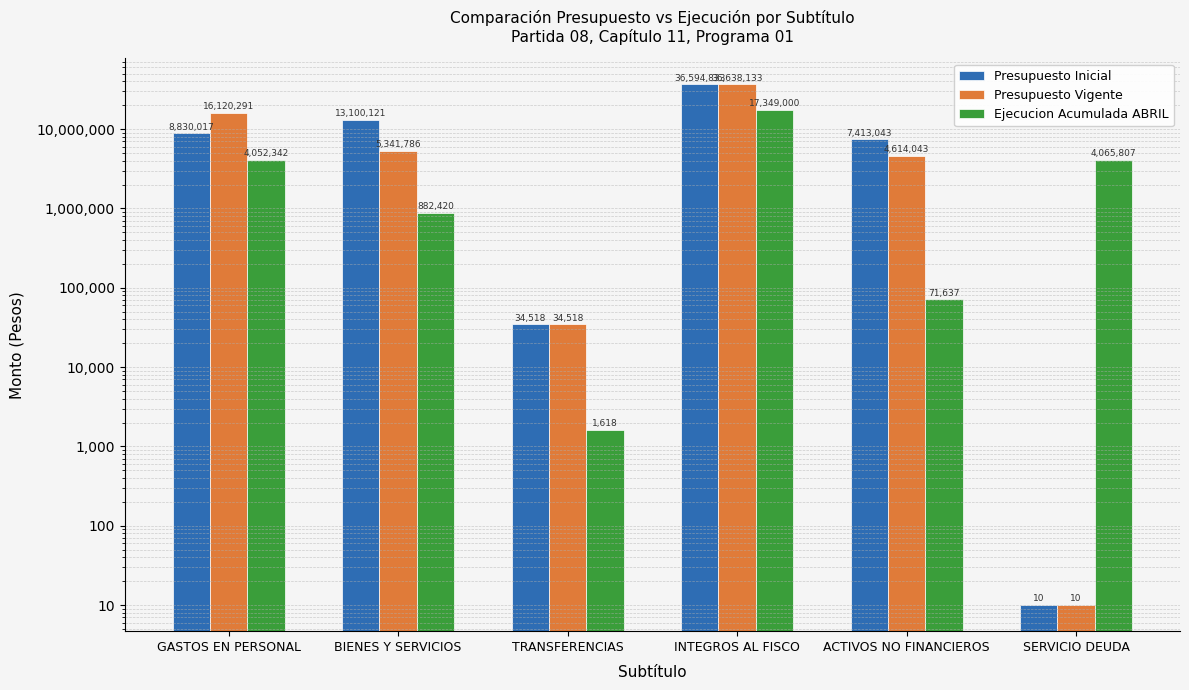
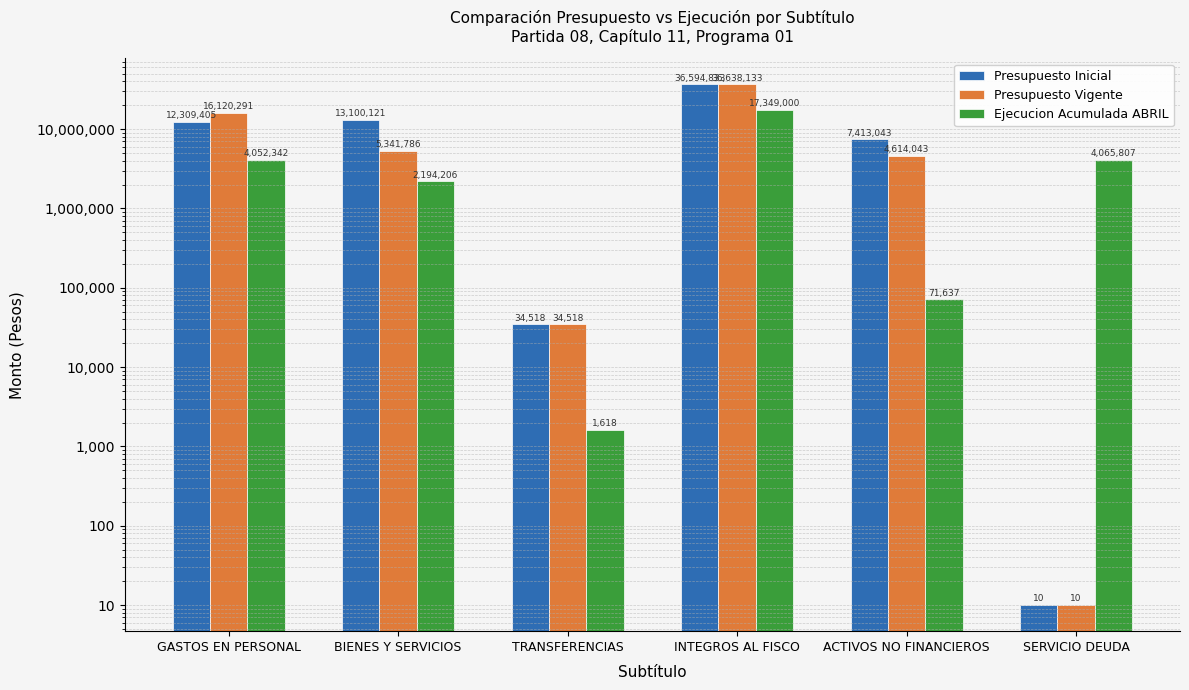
  {
    "Presupuesto Inicial": {
-     "GASTOS EN PERSONAL": "8,830,017",
+     "GASTOS EN PERSONAL": "12,309,405",
      "BIENES Y SERVICIOS": "13,100,121",
      "TRANSFERENCIAS": "34,518",
      "ACTIVOS NO FINANCIEROS": "7,413,043",
      "SERVICIO DEUDA": "10"
    },
    "Presupuesto Vigente": {
      "GASTOS EN PERSONAL": "16,120,291",
      "BIENES Y SERVICIOS": "5,341,786",
      "TRANSFERENCIAS": "34,518",
      "ACTIVOS NO FINANCIEROS": "4,614,043",
      "SERVICIO DEUDA": "10"
    },
    "Ejecucion Acumulada ABRIL": {
      "GASTOS EN PERSONAL": "4,052,342",
-     "BIENES Y SERVICIOS": "882,420",
+     "BIENES Y SERVICIOS": "2,194,206",
      "TRANSFERENCIAS": "1,618",
      "INTEGROS AL FISCO": "17,349,000",
      "ACTIVOS NO FINANCIEROS": "71,637",
      "SERVICIO DEUDA": "4,065,807"
    }
  }
